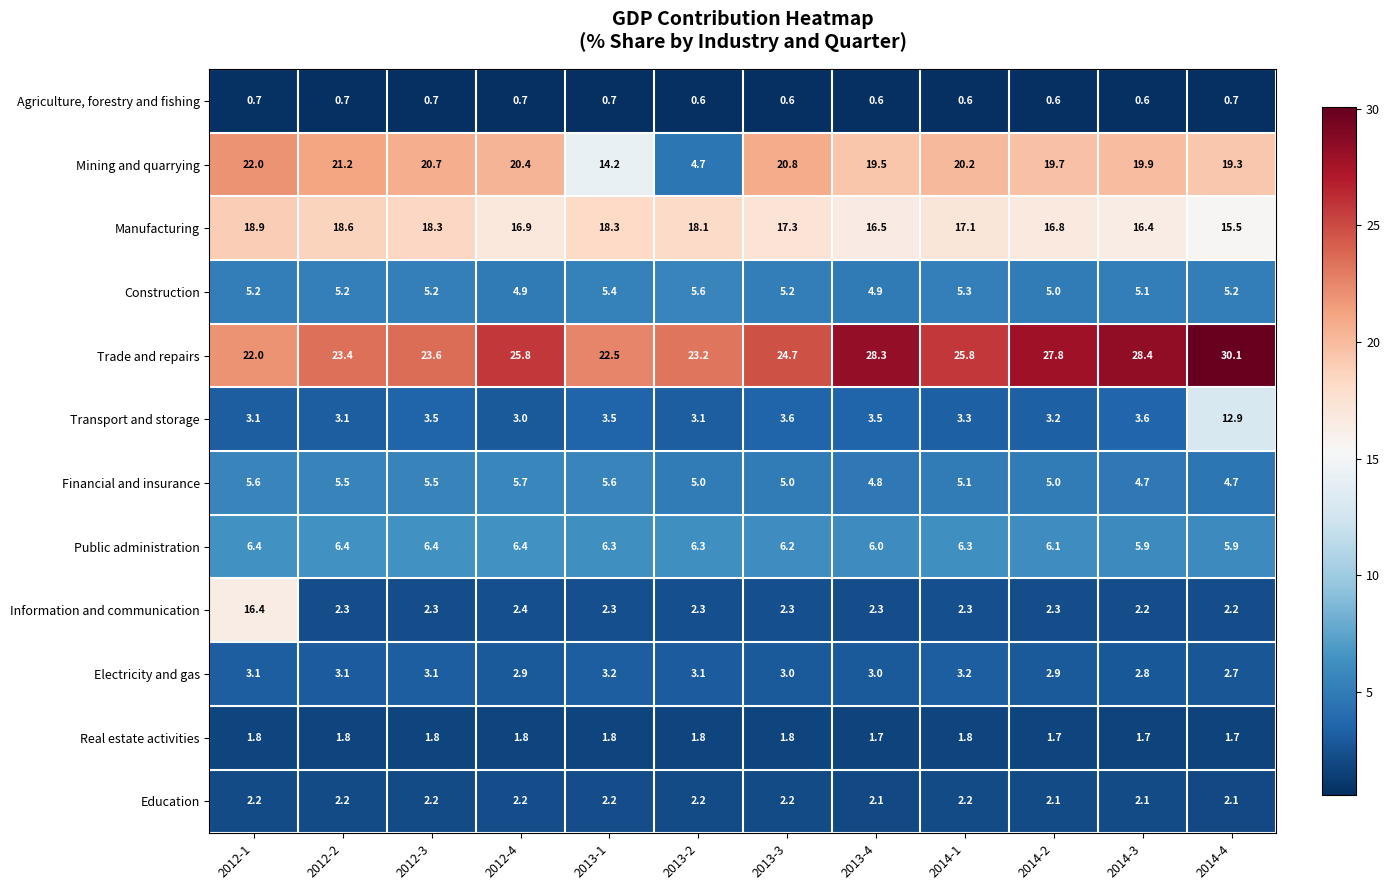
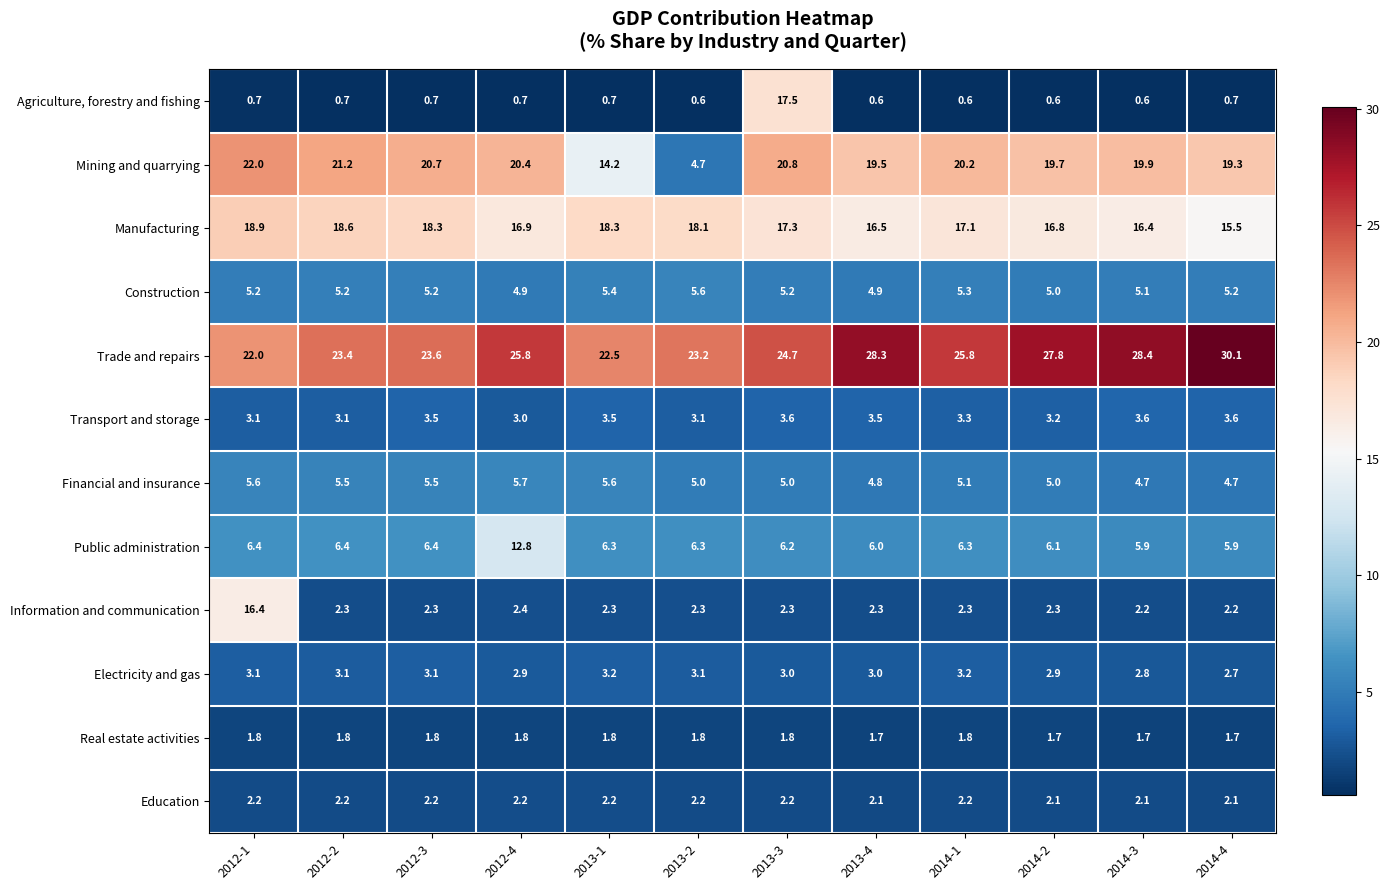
  {
    "Agriculture, forestry and fishing": {
      "2012-1": 0.7,
      "2012-2": 0.7,
      "2012-3": 0.7,
      "2012-4": 0.7,
      "2013-1": 0.7,
      "2013-2": 0.6,
-     "2013-3": 0.6,
+     "2013-3": 17.5,
      "2013-4": 0.6,
      "2014-1": 0.6,
      "2014-2": 0.6,
      "2014-3": 0.6,
      "2014-4": 0.7
    },
    "Mining and quarrying": {
      "2012-1": 22.0,
      "2012-2": 21.2,
      "2012-3": 20.7,
      "2012-4": 20.4,
      "2013-1": 14.2,
      "2013-2": 4.7,
      "2013-3": 20.8,
      "2013-4": 19.5,
      "2014-1": 20.2,
      "2014-2": 19.7,
      "2014-3": 19.9,
      "2014-4": 19.3
    },
    "Manufacturing": {
      "2012-1": 18.9,
      "2012-2": 18.6,
      "2012-3": 18.3,
      "2012-4": 16.9,
      "2013-1": 18.3,
      "2013-2": 18.1,
      "2013-3": 17.3,
      "2013-4": 16.5,
      "2014-1": 17.1,
      "2014-2": 16.8,
      "2014-3": 16.4,
      "2014-4": 15.5
    },
    "Construction": {
      "2012-1": 5.2,
      "2012-2": 5.2,
      "2012-3": 5.2,
      "2012-4": 4.9,
      "2013-1": 5.4,
      "2013-2": 5.6,
      "2013-3": 5.2,
      "2013-4": 4.9,
      "2014-1": 5.3,
      "2014-2": 5.0,
      "2014-3": 5.1,
      "2014-4": 5.2
    },
    "Trade and repairs": {
      "2012-1": 22.0,
      "2012-2": 23.4,
      "2012-3": 23.6,
      "2012-4": 25.8,
      "2013-1": 22.5,
      "2013-2": 23.2,
      "2013-3": 24.7,
      "2013-4": 28.3,
      "2014-1": 25.8,
      "2014-2": 27.8,
      "2014-3": 28.4,
      "2014-4": 30.1
    },
    "Transport and storage": {
      "2012-1": 3.1,
      "2012-2": 3.1,
      "2012-3": 3.5,
      "2012-4": 3.0,
      "2013-1": 3.5,
      "2013-2": 3.1,
      "2013-3": 3.6,
      "2013-4": 3.5,
      "2014-1": 3.3,
      "2014-2": 3.2,
      "2014-3": 3.6,
-     "2014-4": 12.9
+     "2014-4": 3.6
    },
    "Financial and insurance": {
      "2012-1": 5.6,
      "2012-2": 5.5,
      "2012-3": 5.5,
      "2012-4": 5.7,
      "2013-1": 5.6,
      "2013-2": 5.0,
      "2013-3": 5.0,
      "2013-4": 4.8,
      "2014-1": 5.1,
      "2014-2": 5.0,
      "2014-3": 4.7,
      "2014-4": 4.7
    },
    "Public administration": {
      "2012-1": 6.4,
      "2012-2": 6.4,
      "2012-3": 6.4,
-     "2012-4": 6.4,
+     "2012-4": 12.8,
      "2013-1": 6.3,
      "2013-2": 6.3,
      "2013-3": 6.2,
      "2013-4": 6.0,
      "2014-1": 6.3,
      "2014-2": 6.1,
      "2014-3": 5.9,
      "2014-4": 5.9
    },
    "Information and communication": {
      "2012-1": 16.4,
      "2012-2": 2.3,
      "2012-3": 2.3,
      "2012-4": 2.4,
      "2013-1": 2.3,
      "2013-2": 2.3,
      "2013-3": 2.3,
      "2013-4": 2.3,
      "2014-1": 2.3,
      "2014-2": 2.3,
      "2014-3": 2.2,
      "2014-4": 2.2
    },
    "Electricity and gas": {
      "2012-1": 3.1,
      "2012-2": 3.1,
      "2012-3": 3.1,
      "2012-4": 2.9,
      "2013-1": 3.2,
      "2013-2": 3.1,
      "2013-3": 3.0,
      "2013-4": 3.0,
      "2014-1": 3.2,
      "2014-2": 2.9,
      "2014-3": 2.8,
      "2014-4": 2.7
    },
    "Real estate activities": {
      "2012-1": 1.8,
      "2012-2": 1.8,
      "2012-3": 1.8,
      "2012-4": 1.8,
      "2013-1": 1.8,
      "2013-2": 1.8,
      "2013-3": 1.8,
      "2013-4": 1.7,
      "2014-1": 1.8,
      "2014-2": 1.7,
      "2014-3": 1.7,
      "2014-4": 1.7
    },
    "Education": {
      "2012-1": 2.2,
      "2012-2": 2.2,
      "2012-3": 2.2,
      "2012-4": 2.2,
      "2013-1": 2.2,
      "2013-2": 2.2,
      "2013-3": 2.2,
      "2013-4": 2.1,
      "2014-1": 2.2,
      "2014-2": 2.1,
      "2014-3": 2.1,
      "2014-4": 2.1
    }
  }
